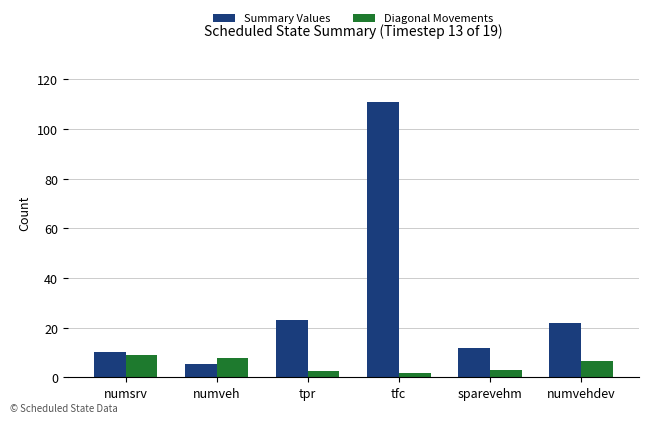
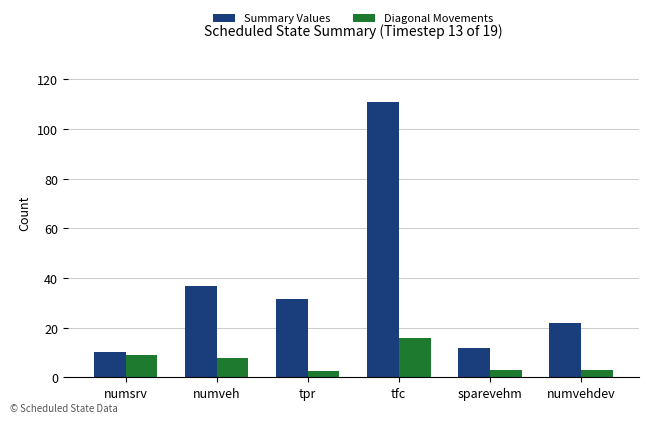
  {
    "Summary Values": {
      "numsrv": 10,
-     "numveh": 6,
-     "tpr": 23,
+     "numveh": 37,
+     "tpr": 32,
      "tfc": 111,
      "sparevehm": 12,
      "numvehdev": 22
    },
    "Diagonal Movements": {
      "numsrv": 9,
      "numveh": 8,
      "tpr": 3,
-     "tfc": 2,
+     "tfc": 16,
      "sparevehm": 3,
-     "numvehdev": 7
+     "numvehdev": 3
    }
  }
